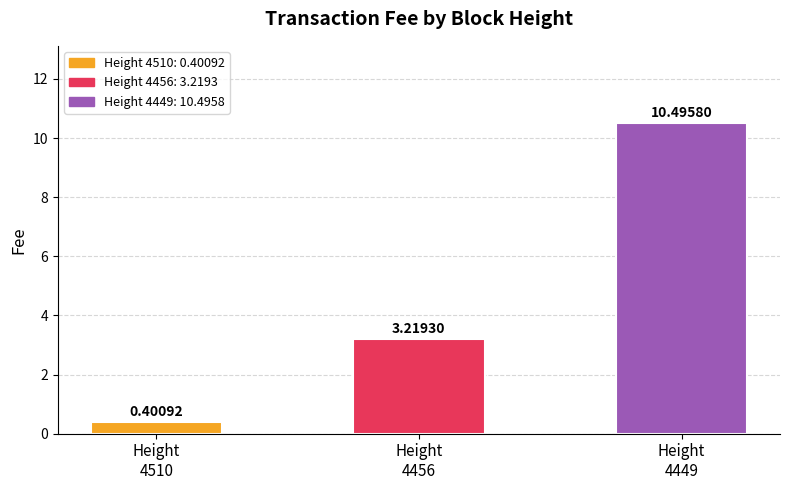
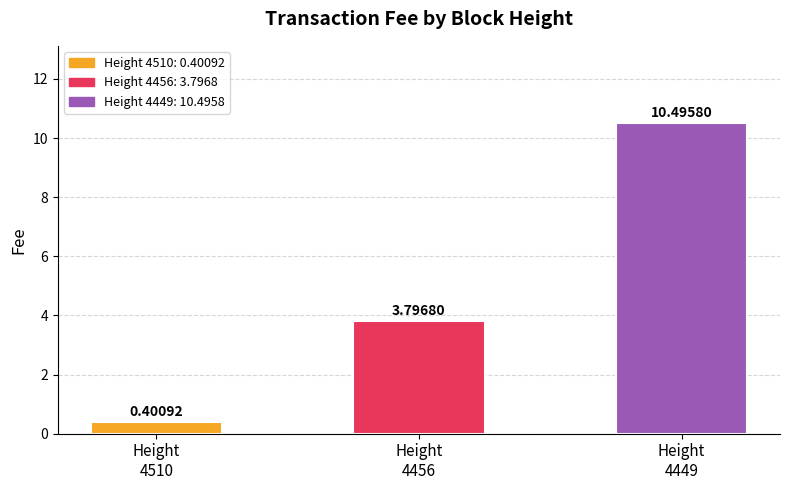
  {
    "Height 4510": 0.40092,
-   "Height 4456": 3.21930,
+   "Height 4456": 3.79680,
    "Height 4449": 10.49580
  }
